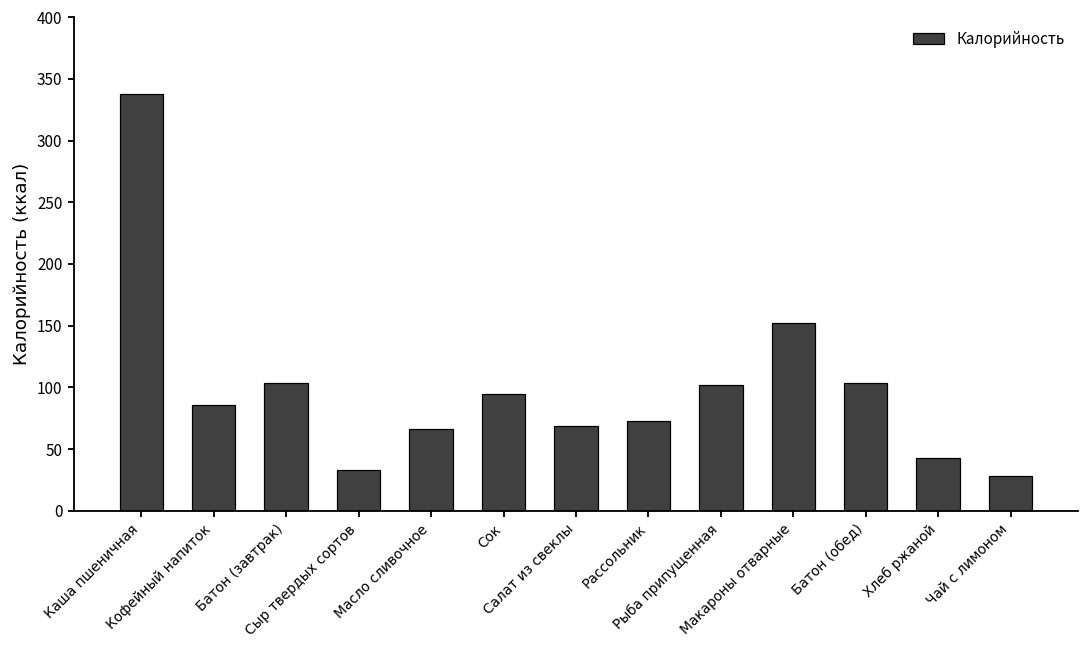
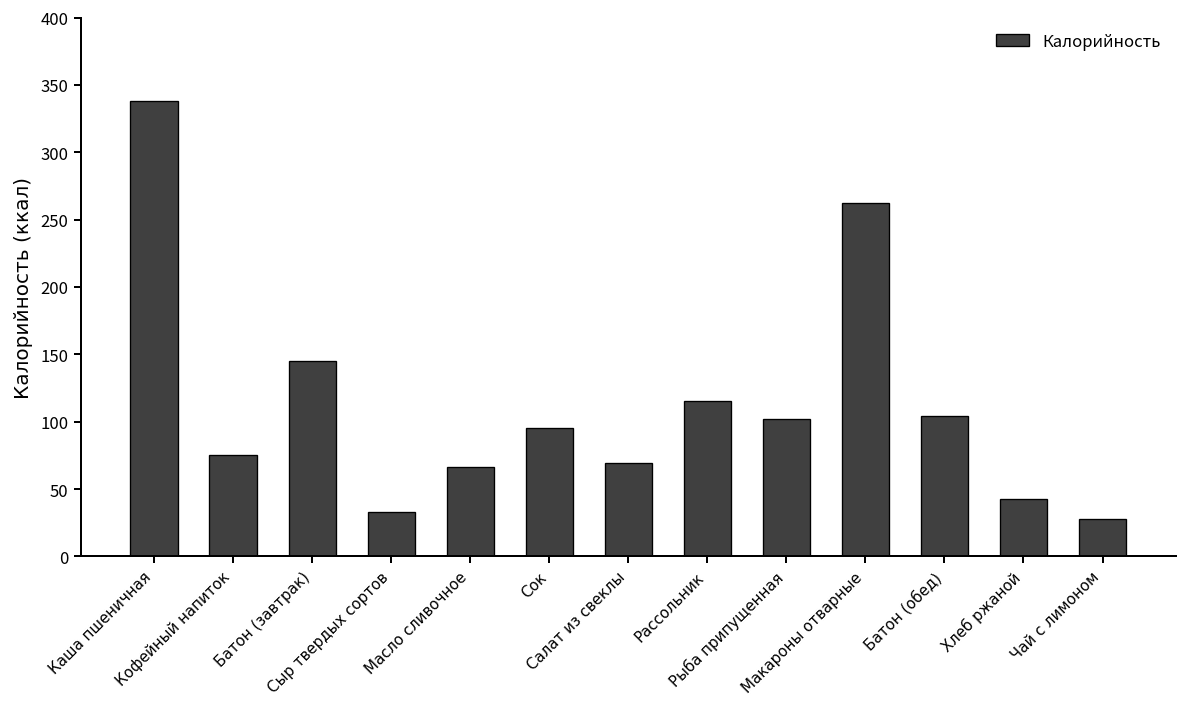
  {
    "Каша пшеничная": 338,
-   "Кофейный напиток": 86,
-   "Батон (завтрак)": 104,
+   "Кофейный напиток": 75,
+   "Батон (завтрак)": 145,
    "Сыр твердых сортов": 33,
    "Масло сливочное": 66,
    "Сок": 95,
    "Салат из свеклы": 69,
-   "Рассольник": 73,
+   "Рассольник": 115,
    "Рыба припущенная": 102,
-   "Макароны отварные": 152,
+   "Макароны отварные": 262,
    "Батон (обед)": 104,
    "Хлеб ржаной": 43,
    "Чай с лимоном": 28
  }
